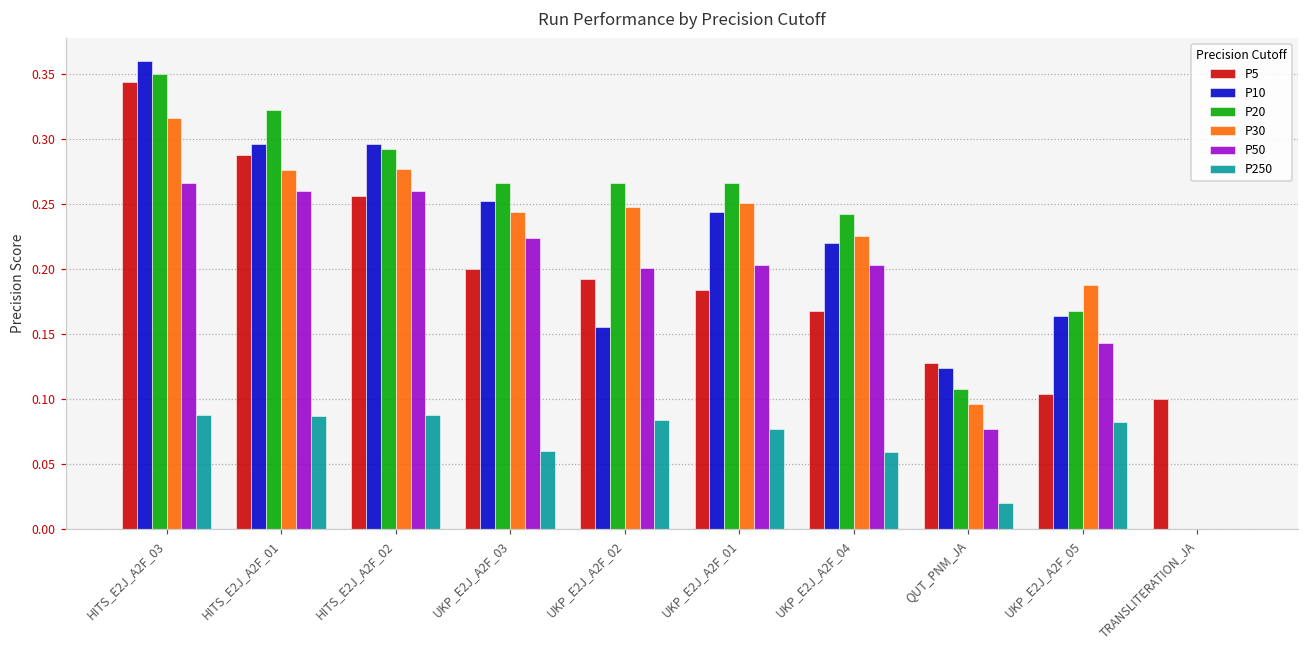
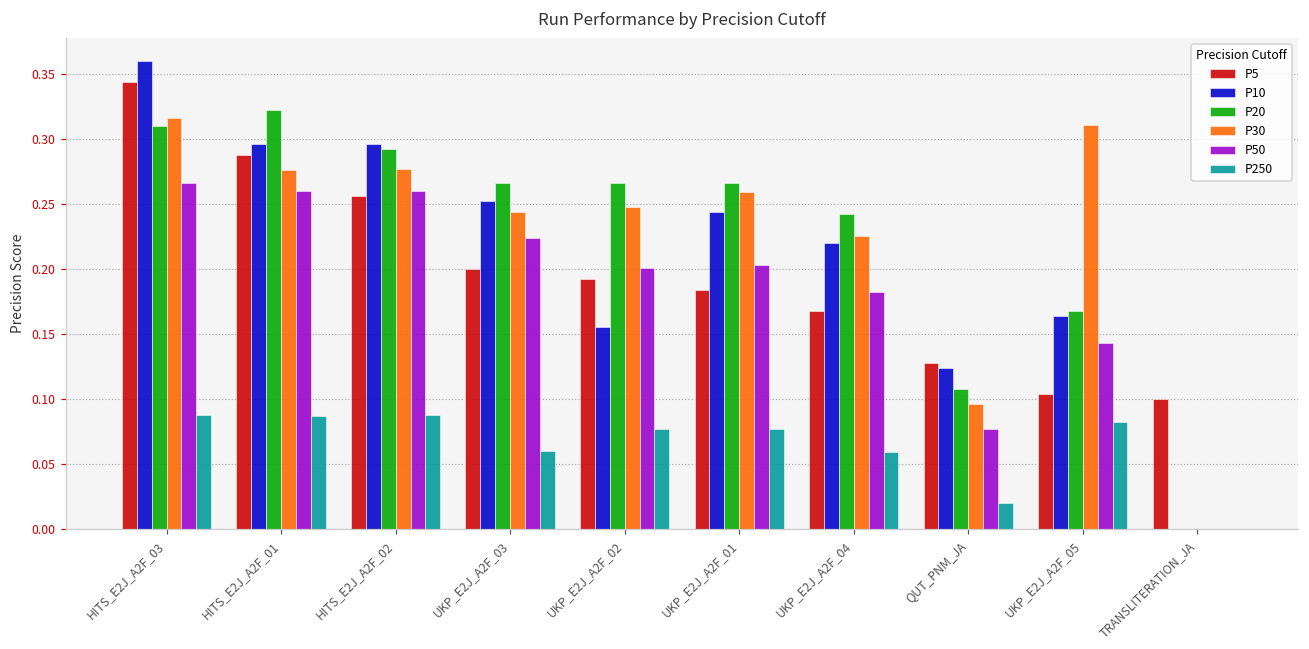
  {
    "P5": {
      "HITS_E2J_A2F_03": 0.344,
      "HITS_E2J_A2F_01": 0.288,
      "HITS_E2J_A2F_02": 0.256,
      "UKP_E2J_A2F_03": 0.200,
      "UKP_E2J_A2F_02": 0.192,
      "UKP_E2J_A2F_01": 0.184,
      "UKP_E2J_A2F_04": 0.168,
      "QUT_PNM_JA": 0.128,
      "UKP_E2J_A2F_05": 0.104,
      "TRANSLITERATION_JA": 0.100
    },
    "P10": {
      "HITS_E2J_A2F_03": 0.360,
      "HITS_E2J_A2F_01": 0.296,
      "HITS_E2J_A2F_02": 0.296,
      "UKP_E2J_A2F_03": 0.252,
      "UKP_E2J_A2F_02": 0.155,
      "UKP_E2J_A2F_01": 0.244,
      "UKP_E2J_A2F_04": 0.220,
      "QUT_PNM_JA": 0.124,
      "UKP_E2J_A2F_05": 0.164,
      "TRANSLITERATION_JA": 0.000
    },
    "P20": {
-     "HITS_E2J_A2F_03": 0.35,
+     "HITS_E2J_A2F_03": 0.31,
      "HITS_E2J_A2F_01": 0.32,
      "HITS_E2J_A2F_02": 0.29,
      "UKP_E2J_A2F_03": 0.266,
      "UKP_E2J_A2F_02": 0.266,
      "UKP_E2J_A2F_01": 0.266,
      "UKP_E2J_A2F_04": 0.24,
      "QUT_PNM_JA": 0.11,
      "UKP_E2J_A2F_05": 0.17,
      "TRANSLITERATION_JA": 0.00
    },
    "P30": {
      "HITS_E2J_A2F_03": 0.316,
      "HITS_E2J_A2F_01": 0.276,
      "HITS_E2J_A2F_02": 0.277,
      "UKP_E2J_A2F_03": 0.244,
      "UKP_E2J_A2F_02": 0.248,
-     "UKP_E2J_A2F_01": 0.251,
+     "UKP_E2J_A2F_01": 0.259,
      "UKP_E2J_A2F_04": 0.225,
      "QUT_PNM_JA": 0.096,
-     "UKP_E2J_A2F_05": 0.188,
+     "UKP_E2J_A2F_05": 0.311,
      "TRANSLITERATION_JA": 0.000
    },
    "P50": {
      "HITS_E2J_A2F_03": 0.266,
      "HITS_E2J_A2F_01": 0.260,
      "HITS_E2J_A2F_02": 0.260,
      "UKP_E2J_A2F_03": 0.224,
      "UKP_E2J_A2F_02": 0.201,
      "UKP_E2J_A2F_01": 0.203,
-     "UKP_E2J_A2F_04": 0.203,
+     "UKP_E2J_A2F_04": 0.182,
      "QUT_PNM_JA": 0.077,
      "UKP_E2J_A2F_05": 0.143,
      "TRANSLITERATION_JA": 0.000
    },
    "P250": {
      "HITS_E2J_A2F_03": 0.088,
      "HITS_E2J_A2F_01": 0.087,
      "HITS_E2J_A2F_02": 0.088,
      "UKP_E2J_A2F_03": 0.060,
-     "UKP_E2J_A2F_02": 0.084,
+     "UKP_E2J_A2F_02": 0.077,
      "UKP_E2J_A2F_01": 0.077,
      "UKP_E2J_A2F_04": 0.059,
      "QUT_PNM_JA": 0.020,
      "UKP_E2J_A2F_05": 0.082,
      "TRANSLITERATION_JA": 0.000
    }
  }
